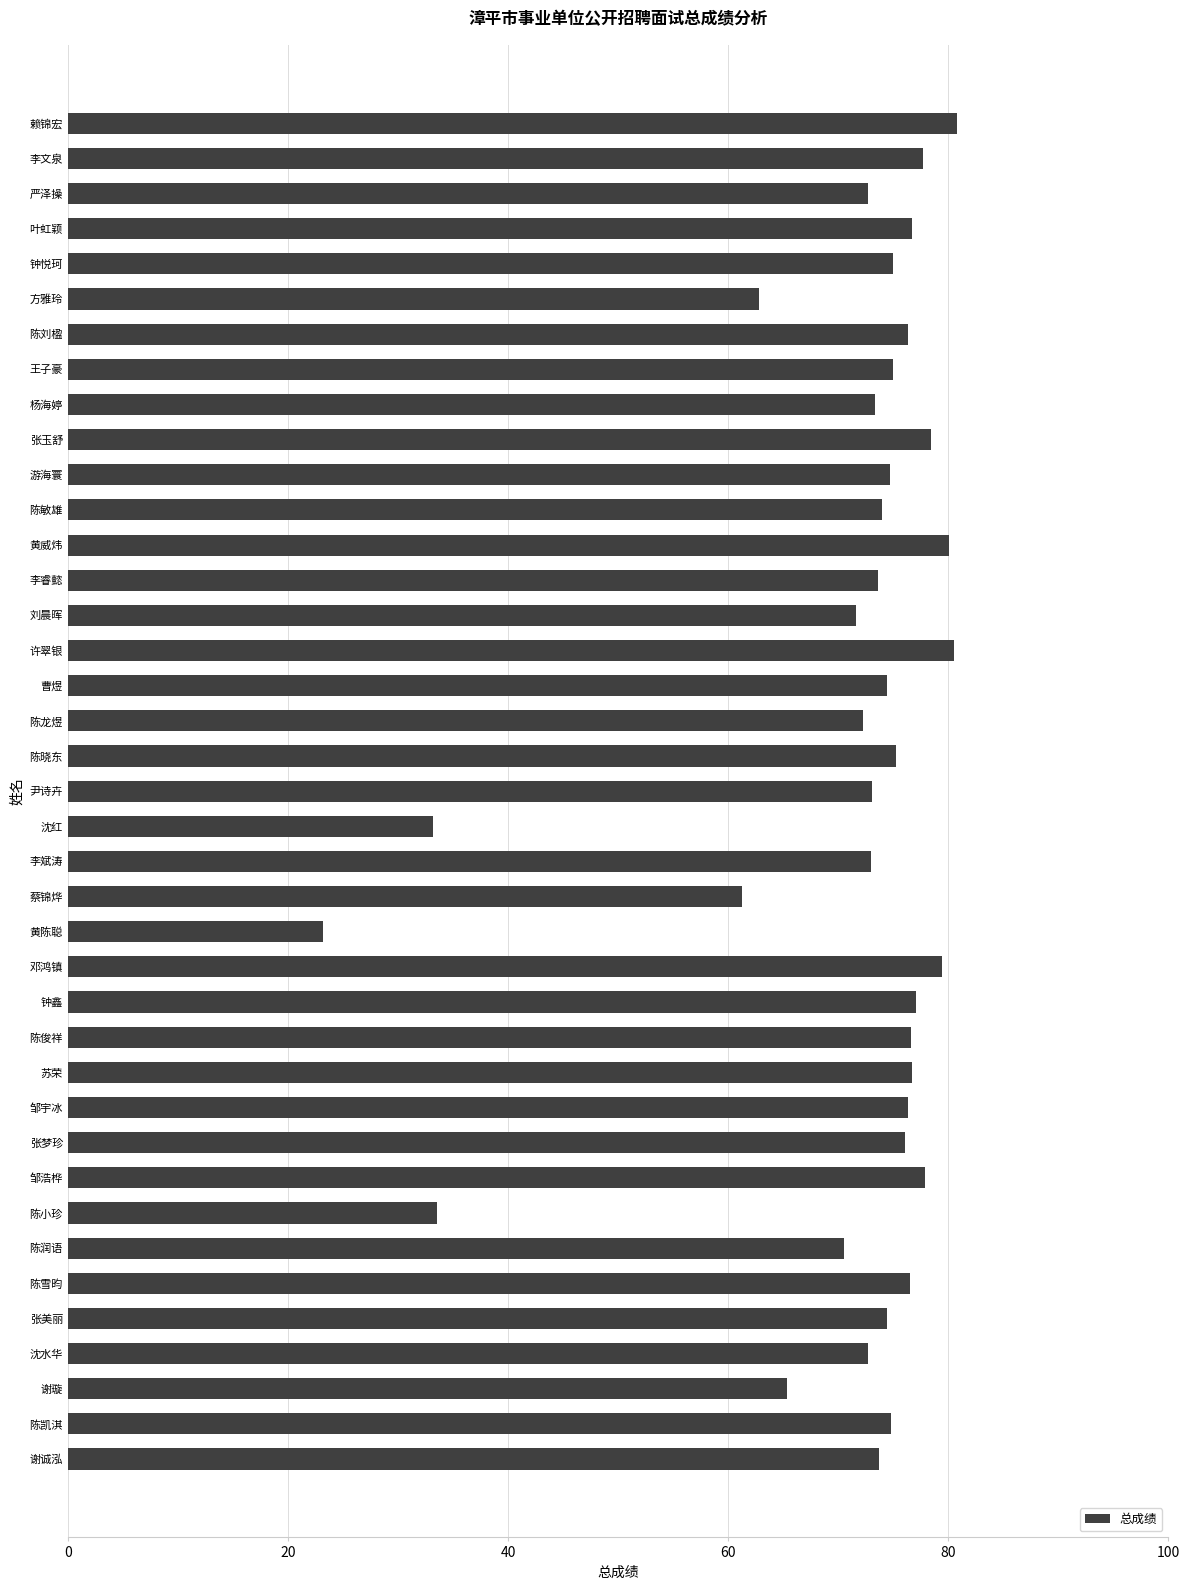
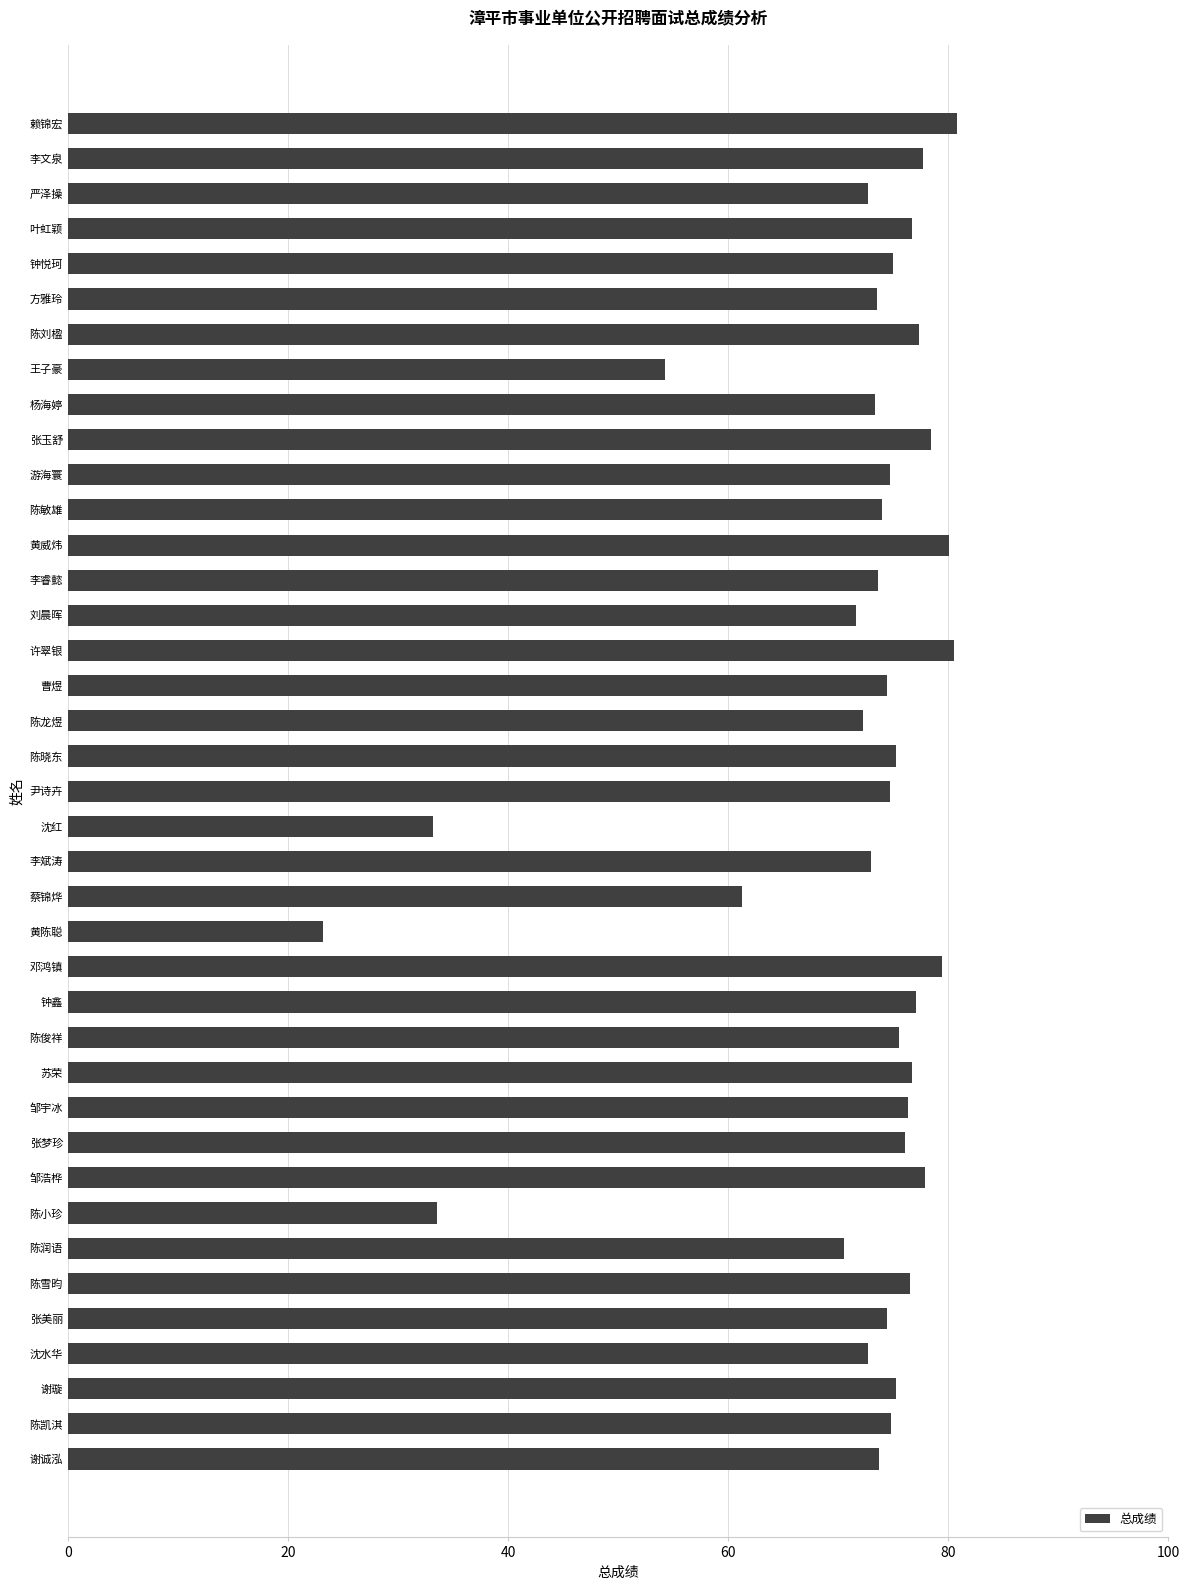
  {
    "赖锦宏": 80.8,
    "李文泉": 77.7,
    "严泽操": 72.7,
    "叶虹颖": 76.7,
    "钟悦珂": 75.0,
-   "方雅玲": 62.8,
-   "陈刘楹": 76.3,
-   "王子豪": 74.9,
+   "方雅玲": 73.5,
+   "陈刘楹": 77.4,
+   "王子豪": 54.2,
    "杨海婷": 73.3,
    "张玉舒": 78.4,
    "游海寰": 74.7,
    "陈敏雄": 74.0,
    "黄威炜": 80.0,
    "李睿懿": 73.6,
    "刘晨晖": 71.6,
    "许翠银": 80.5,
    "曹煜": 74.5,
    "陈龙煜": 72.2,
    "陈晓东": 75.2,
-   "尹诗卉": 73.0,
+   "尹诗卉": 74.7,
    "沈红": 33.1,
    "李斌涛": 72.9,
    "蔡锦烨": 61.2,
    "黄陈聪": 23.2,
    "邓鸿镇": 79.4,
    "钟鑫": 77.1,
-   "陈俊祥": 76.6,
+   "陈俊祥": 75.5,
    "苏荣": 76.7,
    "邹宇冰": 76.4,
    "张梦珍": 76.1,
    "邹浩桦": 77.9,
    "陈小珍": 33.6,
    "陈润语": 70.5,
    "陈雪昀": 76.5,
    "张美丽": 74.5,
    "沈水华": 72.7,
-   "谢璇": 65.4,
+   "谢璇": 75.3,
    "陈凯淇": 74.8,
    "谢诚泓": 73.7
  }
